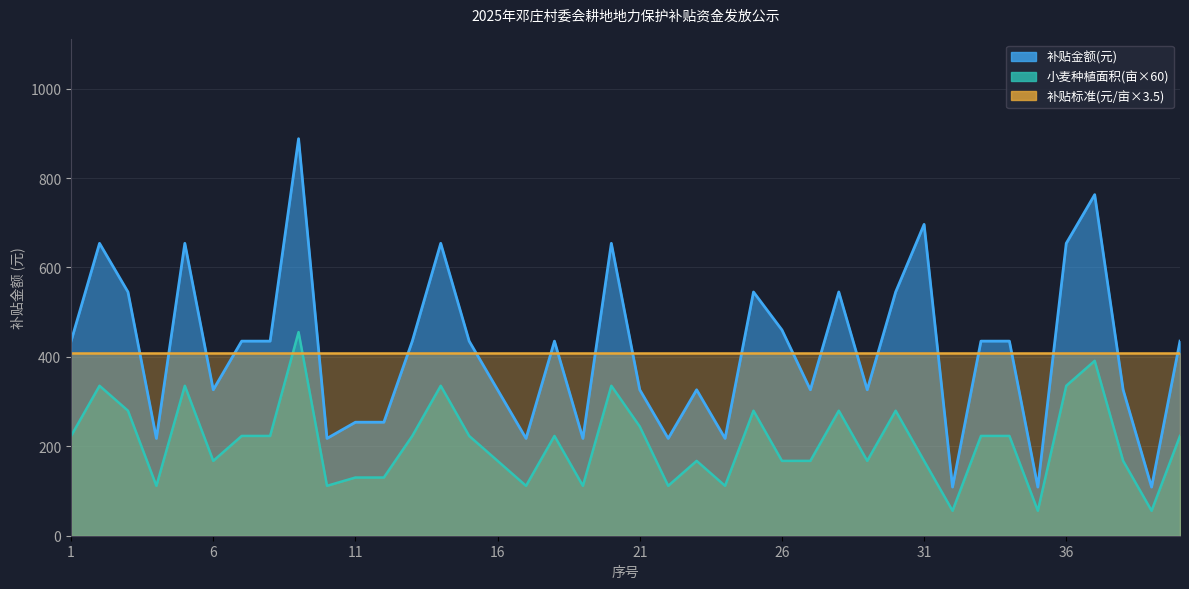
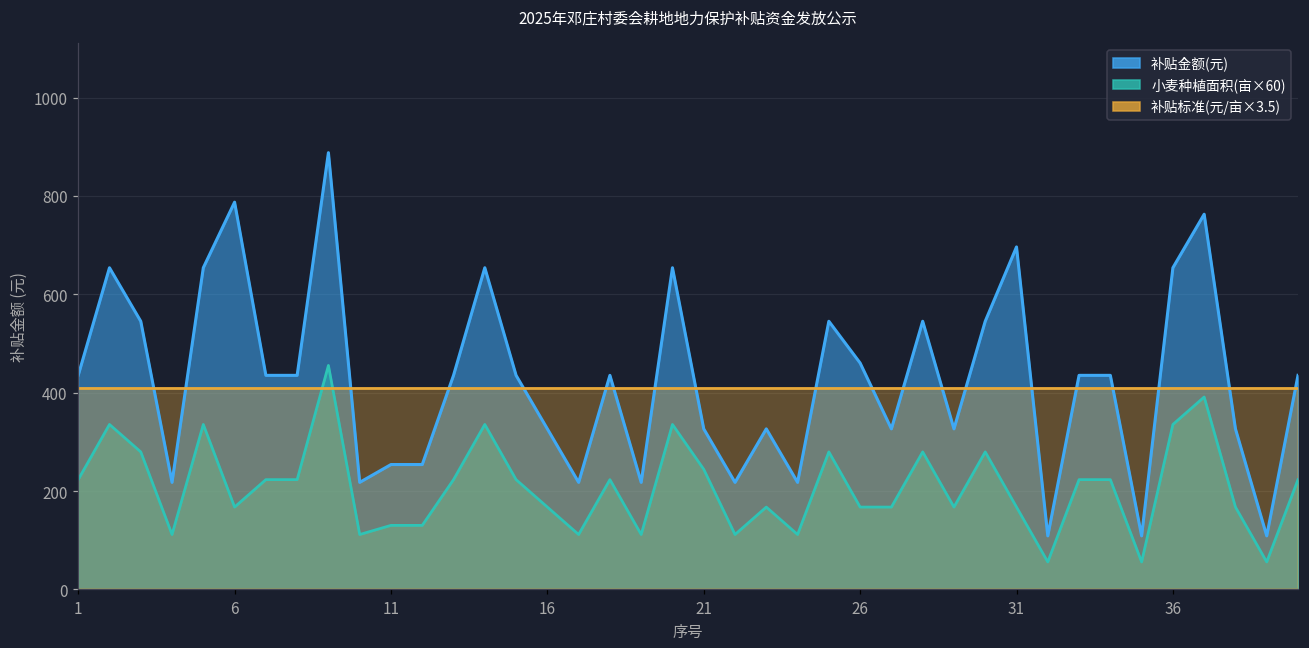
  {
    "补贴金额(元)": {
      "1": 440,
-     "6": 330,
+     "6": 790,
      "11": 250,
      "16": 330,
      "21": 330,
      "26": 460,
      "31": 700,
      "36": 650
    },
    "小麦种植面积(亩×60)": {
      "1": 220,
      "6": 170,
      "11": 130,
      "16": 170,
      "21": 240,
      "26": 170,
      "31": 170,
      "36": 340
    },
    "补贴标准(元/亩×3.5)": {
      "1": 410,
      "6": 410,
      "11": 410,
      "16": 410,
      "21": 410,
      "26": 410,
      "31": 410,
      "36": 410
    }
  }
